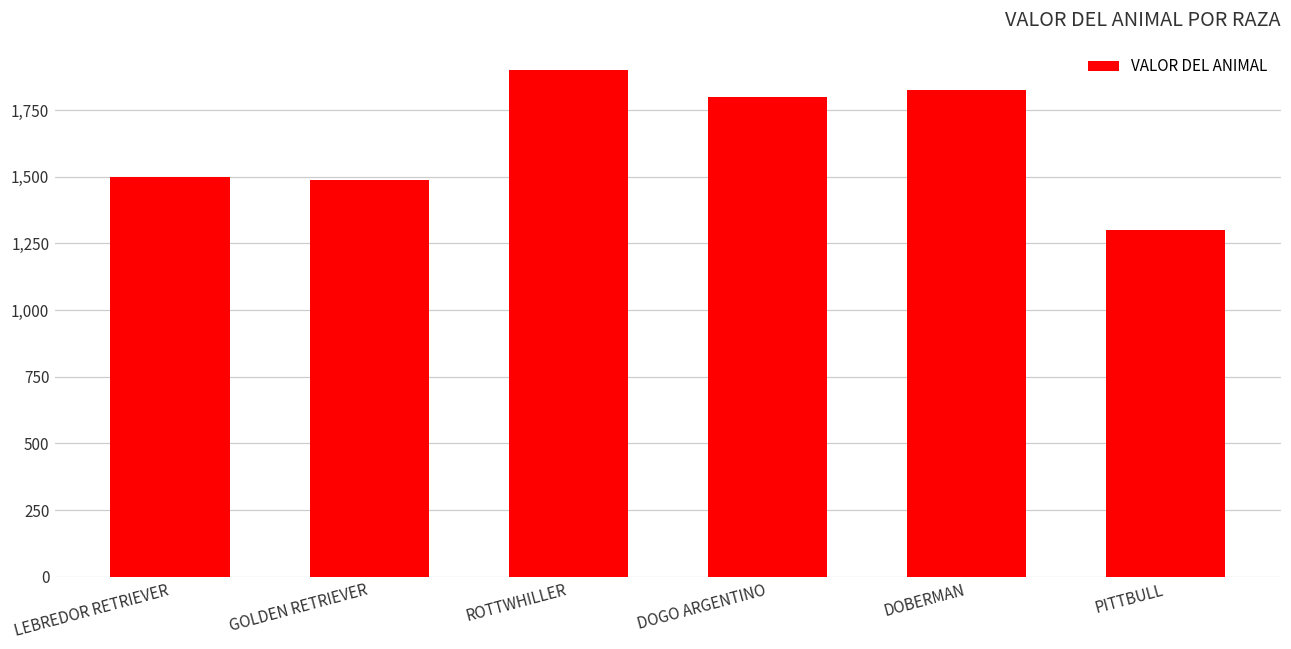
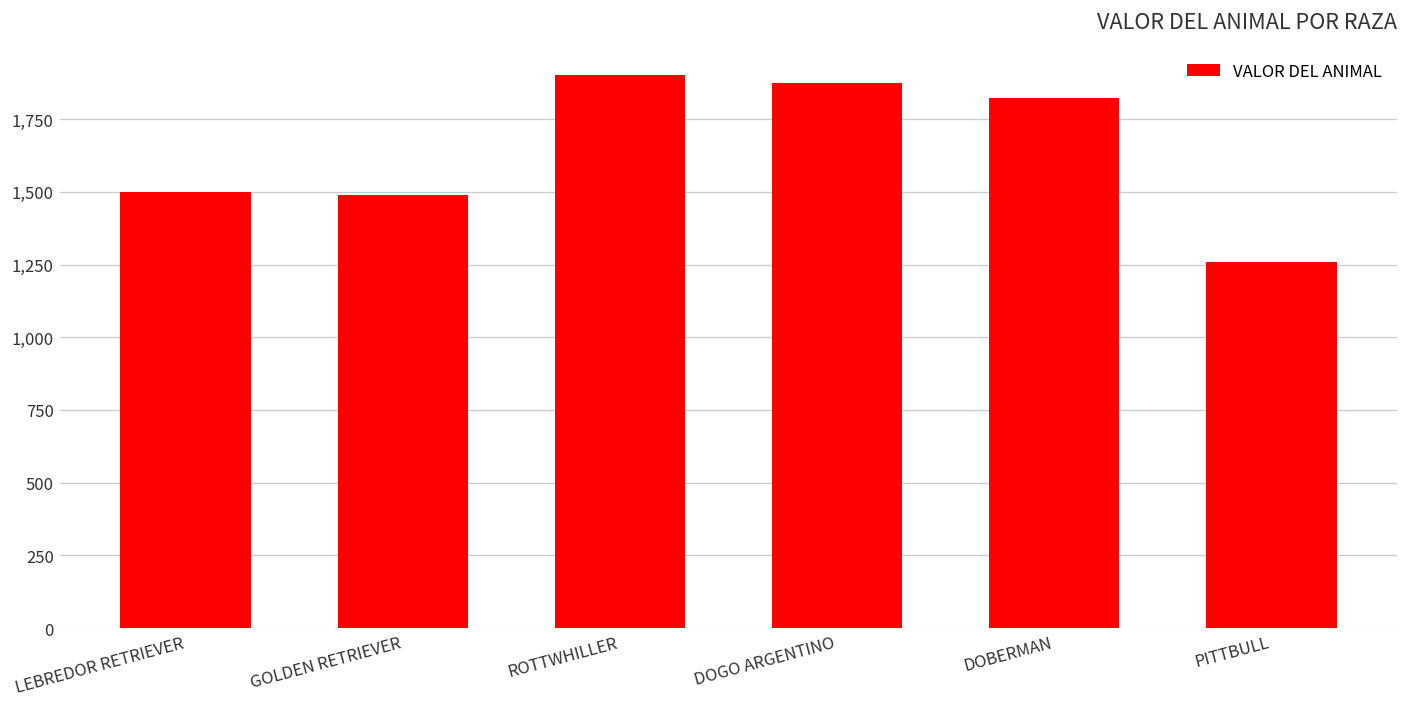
  {
    "LEBREDOR RETRIEVER": "1,500",
    "GOLDEN RETRIEVER": "1,490",
    "ROTTWHILLER": "1,900",
-   "DOGO ARGENTINO": "1,800",
+   "DOGO ARGENTINO": "1,870",
    "DOBERMAN": "1,820",
-   "PITTBULL": "1,300"
+   "PITTBULL": "1,260"
  }
